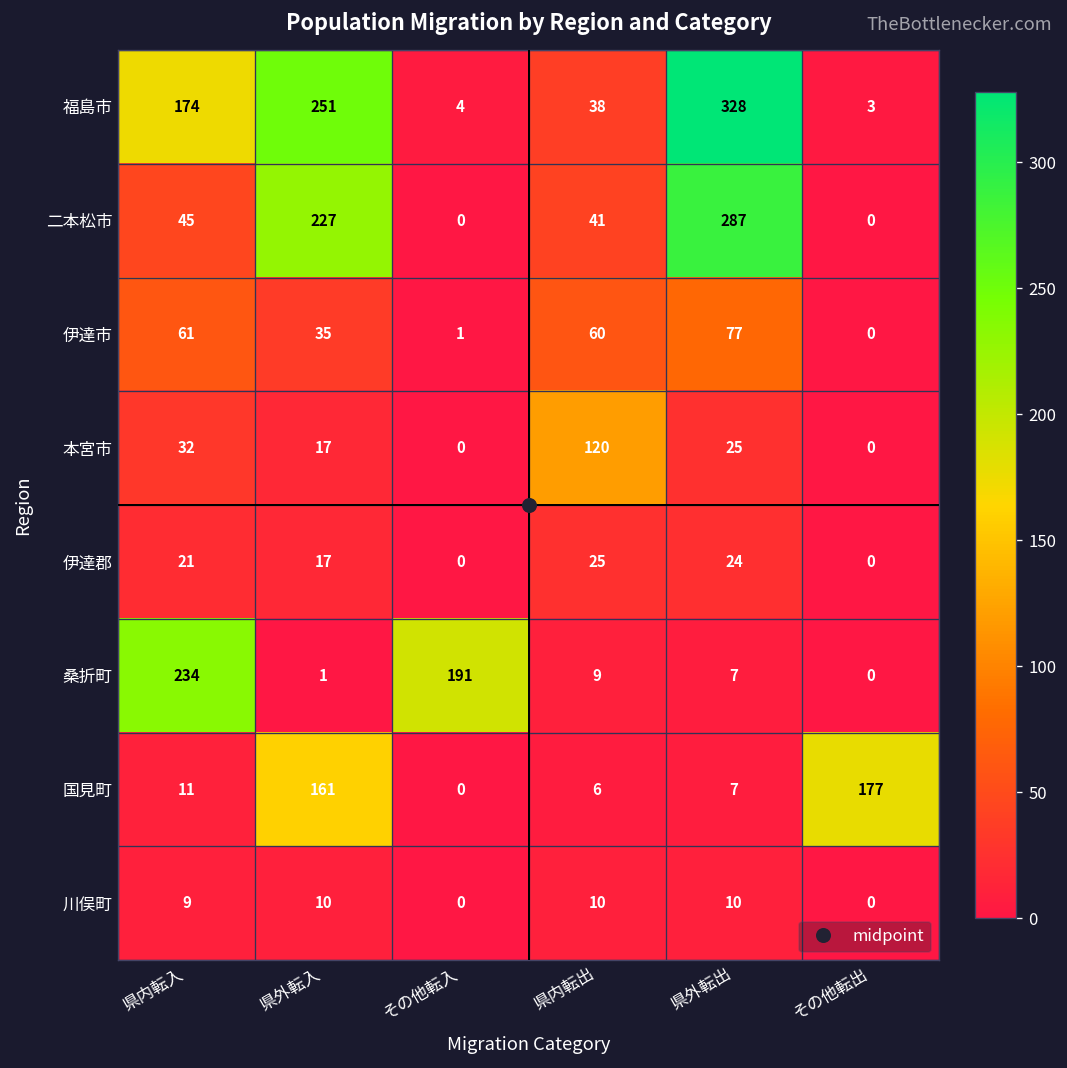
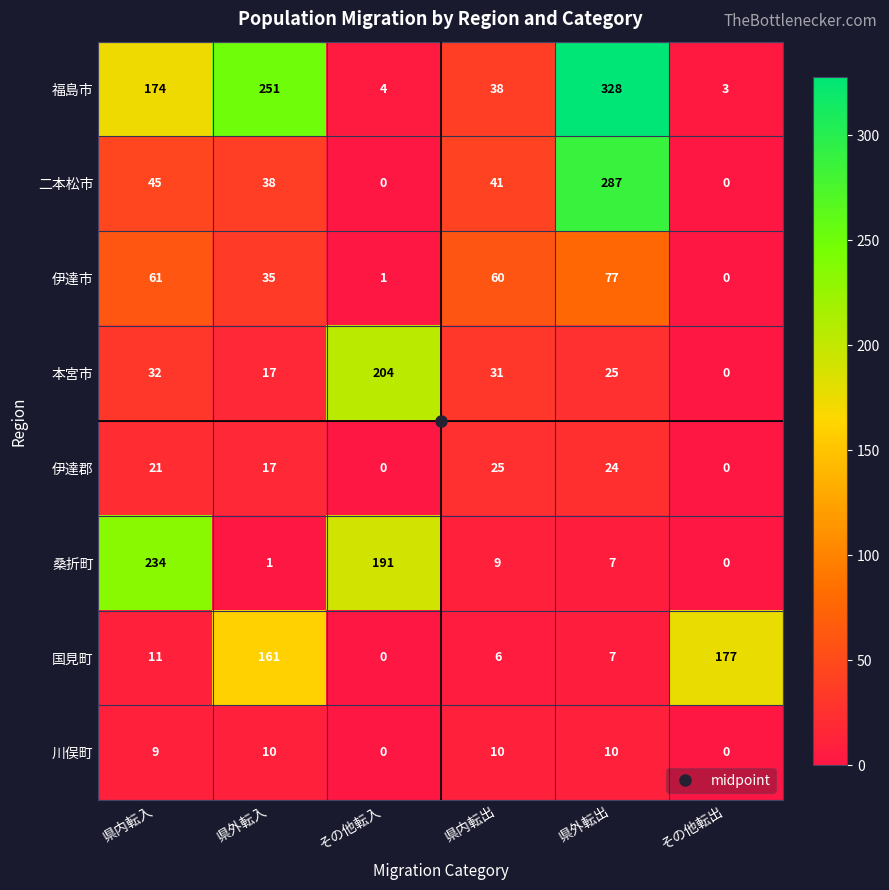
  {
    "福島市": {
      "県内転入": 174,
      "県外転入": 251,
      "その他転入": 4,
      "県内転出": 38,
      "県外転出": 328,
      "その他転出": 3
    },
    "二本松市": {
      "県内転入": 45,
-     "県外転入": 227,
+     "県外転入": 38,
      "その他転入": 0,
      "県内転出": 41,
      "県外転出": 287,
      "その他転出": 0
    },
    "伊達市": {
      "県内転入": 61,
      "県外転入": 35,
      "その他転入": 1,
      "県内転出": 60,
      "県外転出": 77,
      "その他転出": 0
    },
    "本宮市": {
      "県内転入": 32,
      "県外転入": 17,
-     "その他転入": 0,
-     "県内転出": 120,
+     "その他転入": 204,
+     "県内転出": 31,
      "県外転出": 25,
      "その他転出": 0
    },
    "伊達郡": {
      "県内転入": 21,
      "県外転入": 17,
      "その他転入": 0,
      "県内転出": 25,
      "県外転出": 24,
      "その他転出": 0
    },
    "桑折町": {
      "県内転入": 234,
      "県外転入": 1,
      "その他転入": 191,
      "県内転出": 9,
      "県外転出": 7,
      "その他転出": 0
    },
    "国見町": {
      "県内転入": 11,
      "県外転入": 161,
      "その他転入": 0,
      "県内転出": 6,
      "県外転出": 7,
      "その他転出": 177
    },
    "川俣町": {
      "県内転入": 9,
      "県外転入": 10,
      "その他転入": 0,
      "県内転出": 10,
      "県外転出": 10,
      "その他転出": 0
    }
  }
